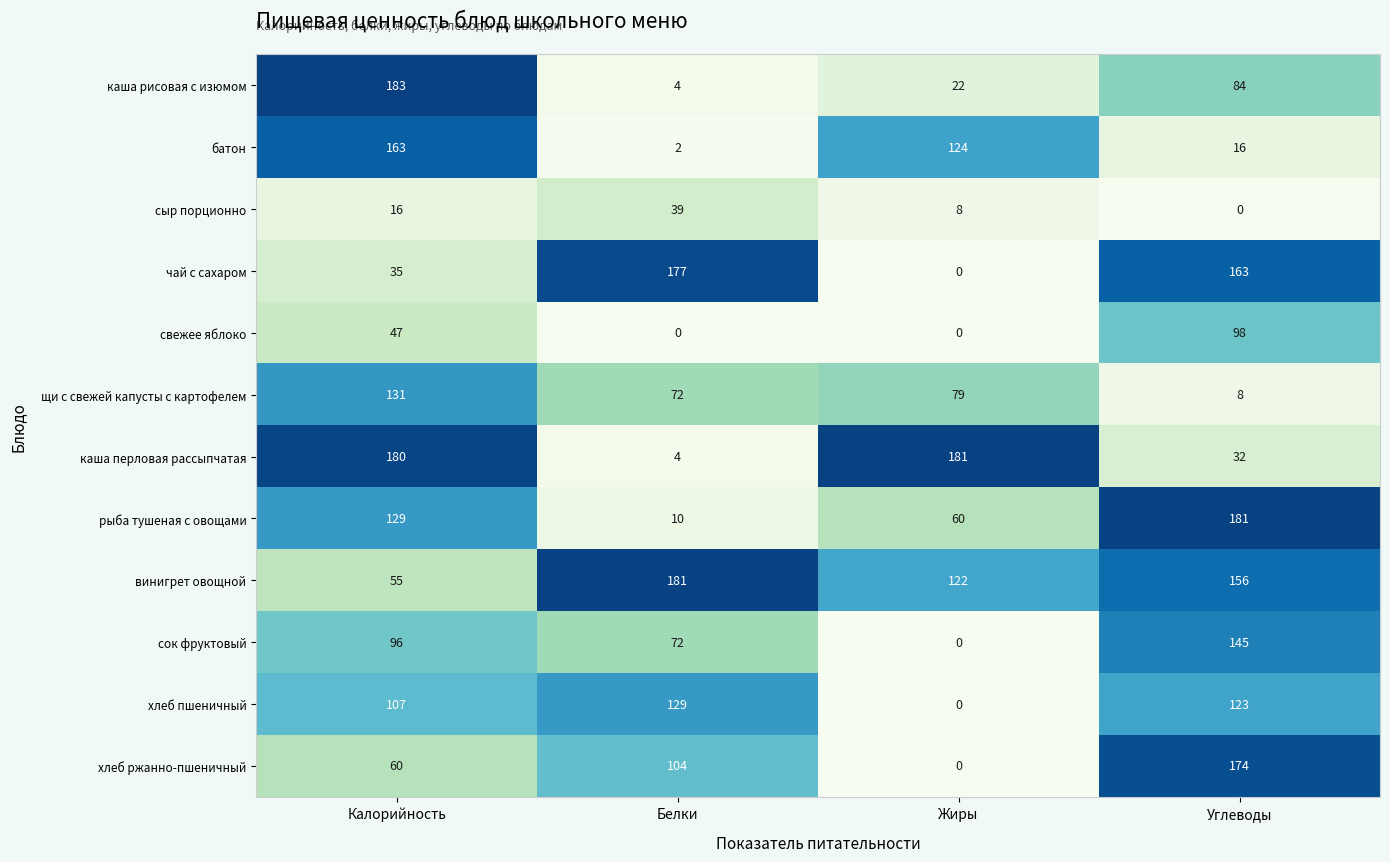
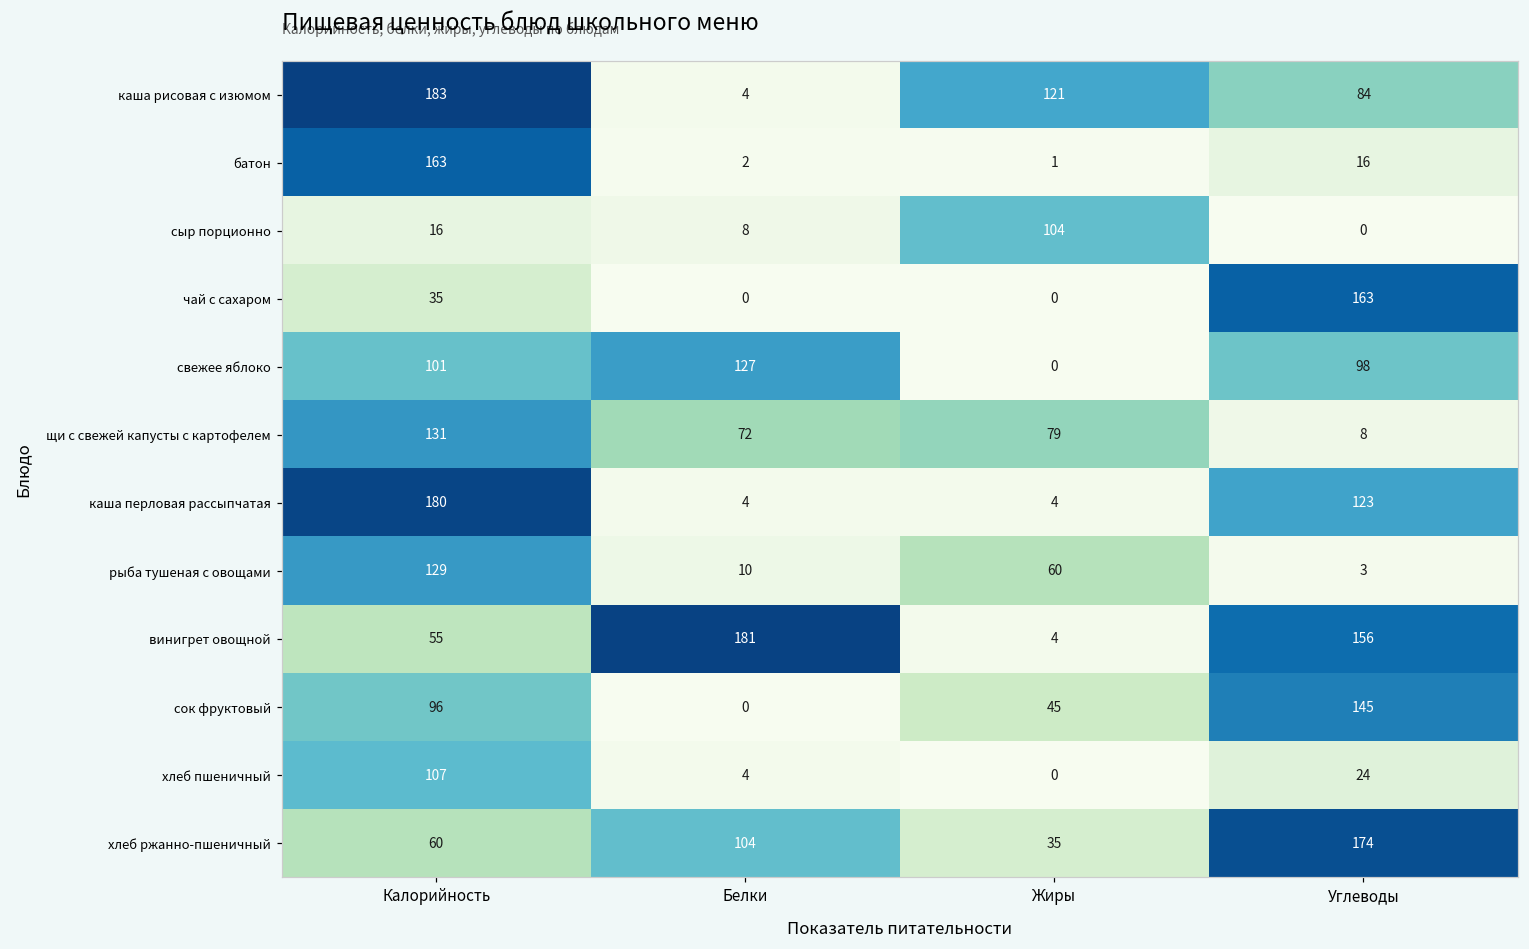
  {
    "каша рисовая с изюмом": {
      "Калорийность": 183,
      "Белки": 4,
-     "Жиры": 22,
+     "Жиры": 121,
      "Углеводы": 84
    },
    "батон": {
      "Калорийность": 163,
      "Белки": 2,
-     "Жиры": 124,
+     "Жиры": 1,
      "Углеводы": 16
    },
    "сыр порционно": {
      "Калорийность": 16,
-     "Белки": 39,
-     "Жиры": 8,
+     "Белки": 8,
+     "Жиры": 104,
      "Углеводы": 0
    },
    "чай с сахаром": {
      "Калорийность": 35,
-     "Белки": 177,
+     "Белки": 0,
      "Жиры": 0,
      "Углеводы": 163
    },
    "свежее яблоко": {
-     "Калорийность": 47,
-     "Белки": 0,
+     "Калорийность": 101,
+     "Белки": 127,
      "Жиры": 0,
      "Углеводы": 98
    },
    "щи с свежей капусты с картофелем": {
      "Калорийность": 131,
      "Белки": 72,
      "Жиры": 79,
      "Углеводы": 8
    },
    "каша перловая рассыпчатая": {
      "Калорийность": 180,
      "Белки": 4,
-     "Жиры": 181,
-     "Углеводы": 32
+     "Жиры": 4,
+     "Углеводы": 123
    },
    "рыба тушеная с овощами": {
      "Калорийность": 129,
      "Белки": 10,
      "Жиры": 60,
-     "Углеводы": 181
+     "Углеводы": 3
    },
    "винигрет овощной": {
      "Калорийность": 55,
      "Белки": 181,
-     "Жиры": 122,
+     "Жиры": 4,
      "Углеводы": 156
    },
    "сок фруктовый": {
      "Калорийность": 96,
-     "Белки": 72,
-     "Жиры": 0,
+     "Белки": 0,
+     "Жиры": 45,
      "Углеводы": 145
    },
    "хлеб пшеничный": {
      "Калорийность": 107,
-     "Белки": 129,
+     "Белки": 4,
      "Жиры": 0,
-     "Углеводы": 123
+     "Углеводы": 24
    },
    "хлеб ржанно-пшеничный": {
      "Калорийность": 60,
      "Белки": 104,
-     "Жиры": 0,
+     "Жиры": 35,
      "Углеводы": 174
    }
  }
